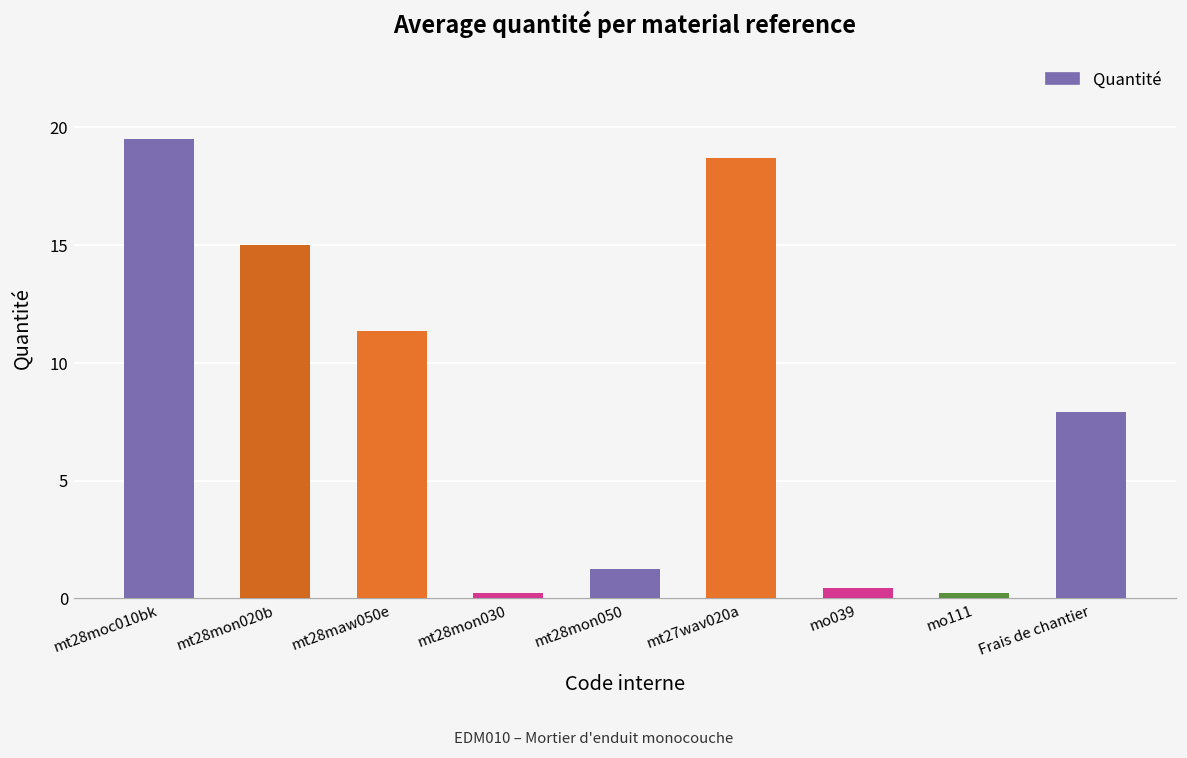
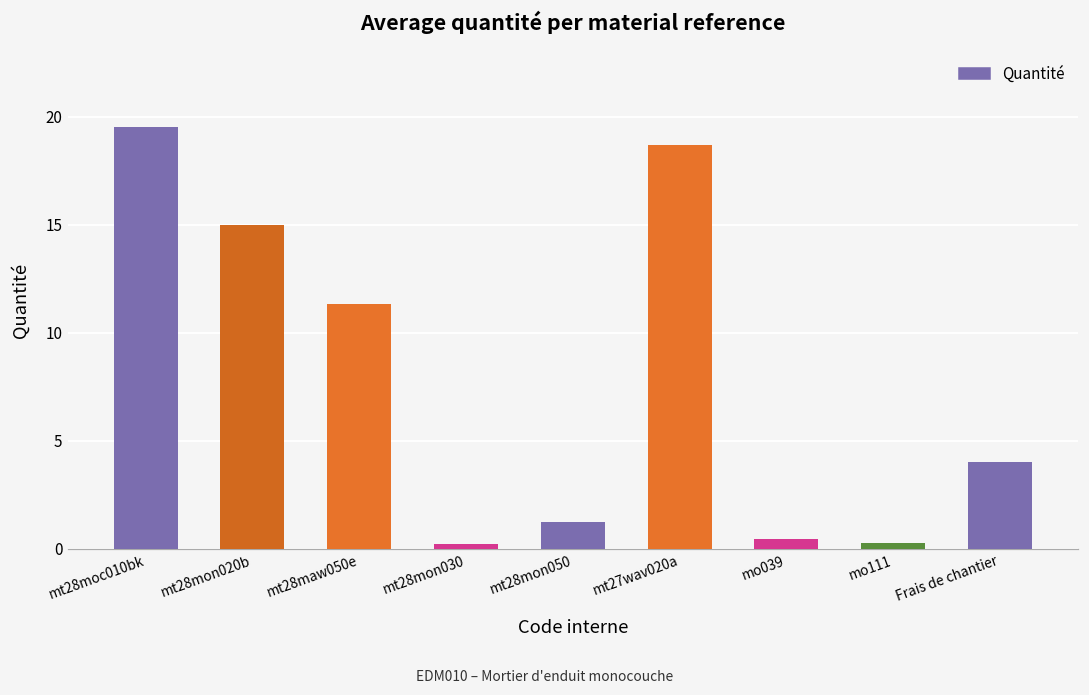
  {
    "mt28moc010bk": 19.5,
    "mt28mon020b": 15.0,
    "mt28maw050e": 11.3,
    "mt28mon030": 0.2,
    "mt28mon050": 1.3,
    "mt27wav020a": 18.7,
    "mo039": 0.4,
    "mo111": 0.2,
-   "Frais de chantier": 7.9
+   "Frais de chantier": 4.0
  }
